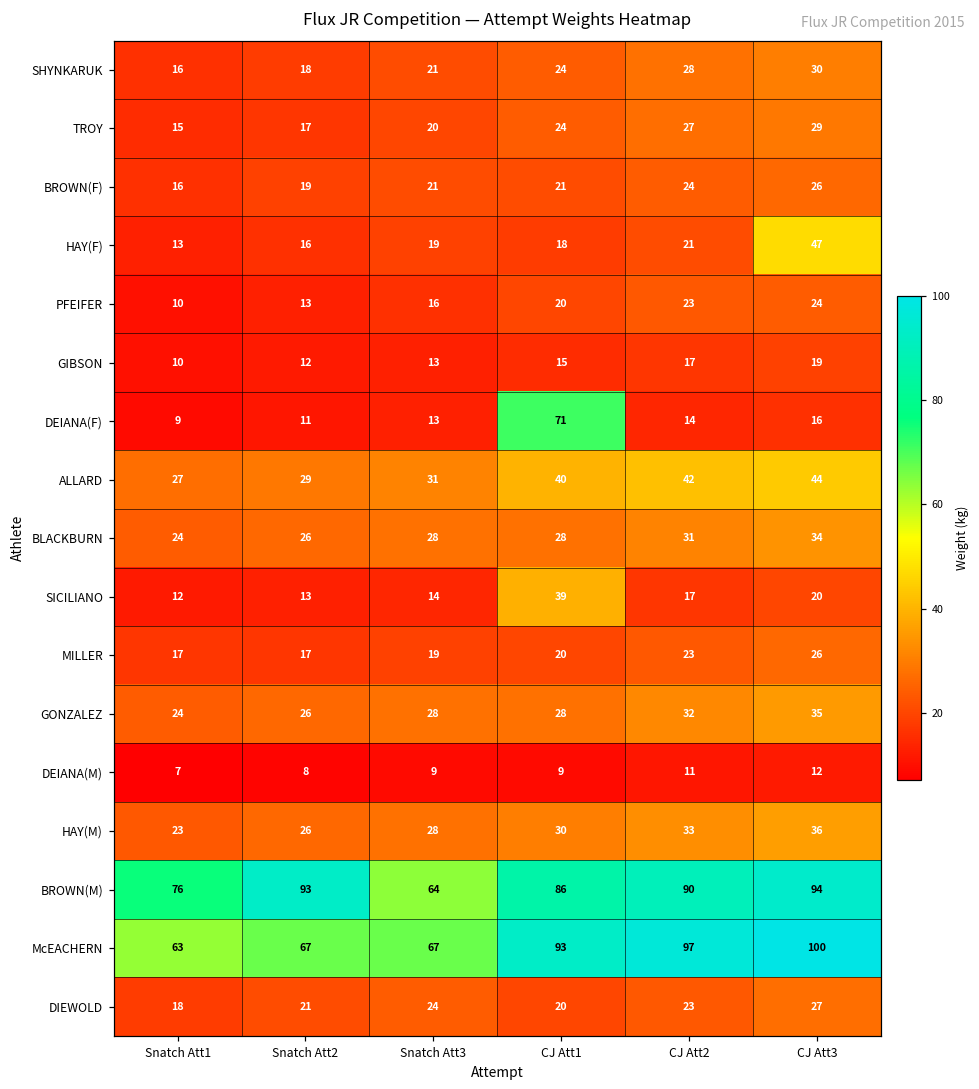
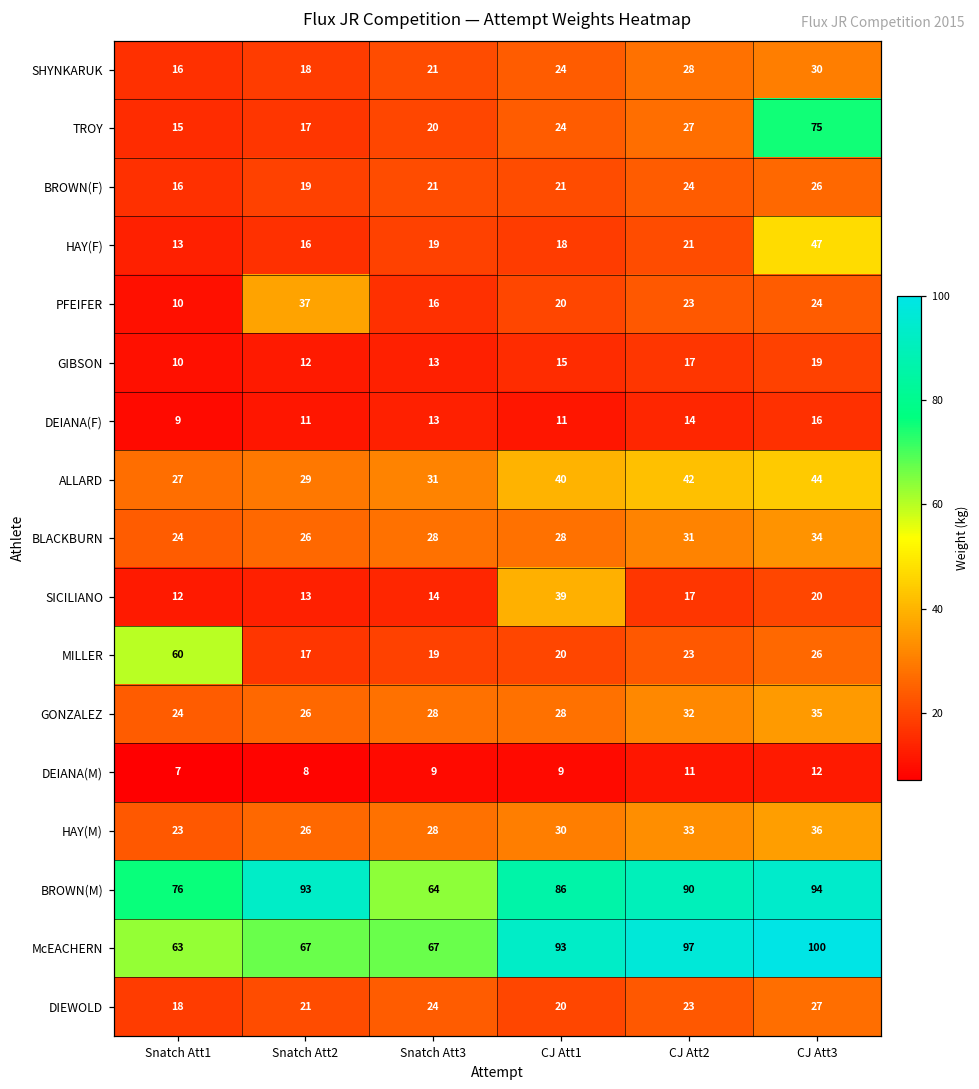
  {
    "SHYNKARUK": {
      "Snatch Att1": 16,
      "Snatch Att2": 18,
      "Snatch Att3": 21,
      "CJ Att1": 24,
      "CJ Att2": 28,
      "CJ Att3": 30
    },
    "TROY": {
      "Snatch Att1": 15,
      "Snatch Att2": 17,
      "Snatch Att3": 20,
      "CJ Att1": 24,
      "CJ Att2": 27,
-     "CJ Att3": 29
+     "CJ Att3": 75
    },
    "BROWN(F)": {
      "Snatch Att1": 16,
      "Snatch Att2": 19,
      "Snatch Att3": 21,
      "CJ Att1": 21,
      "CJ Att2": 24,
      "CJ Att3": 26
    },
    "HAY(F)": {
      "Snatch Att1": 13,
      "Snatch Att2": 16,
      "Snatch Att3": 19,
      "CJ Att1": 18,
      "CJ Att2": 21,
      "CJ Att3": 47
    },
    "PFEIFER": {
      "Snatch Att1": 10,
-     "Snatch Att2": 13,
+     "Snatch Att2": 37,
      "Snatch Att3": 16,
      "CJ Att1": 20,
      "CJ Att2": 23,
      "CJ Att3": 24
    },
    "GIBSON": {
      "Snatch Att1": 10,
      "Snatch Att2": 12,
      "Snatch Att3": 13,
      "CJ Att1": 15,
      "CJ Att2": 17,
      "CJ Att3": 19
    },
    "DEIANA(F)": {
      "Snatch Att1": 9,
      "Snatch Att2": 11,
      "Snatch Att3": 13,
-     "CJ Att1": 71,
+     "CJ Att1": 11,
      "CJ Att2": 14,
      "CJ Att3": 16
    },
    "ALLARD": {
      "Snatch Att1": 27,
      "Snatch Att2": 29,
      "Snatch Att3": 31,
      "CJ Att1": 40,
      "CJ Att2": 42,
      "CJ Att3": 44
    },
    "BLACKBURN": {
      "Snatch Att1": 24,
      "Snatch Att2": 26,
      "Snatch Att3": 28,
      "CJ Att1": 28,
      "CJ Att2": 31,
      "CJ Att3": 34
    },
    "SICILIANO": {
      "Snatch Att1": 12,
      "Snatch Att2": 13,
      "Snatch Att3": 14,
      "CJ Att1": 39,
      "CJ Att2": 17,
      "CJ Att3": 20
    },
    "MILLER": {
-     "Snatch Att1": 17,
+     "Snatch Att1": 60,
      "Snatch Att2": 17,
      "Snatch Att3": 19,
      "CJ Att1": 20,
      "CJ Att2": 23,
      "CJ Att3": 26
    },
    "GONZALEZ": {
      "Snatch Att1": 24,
      "Snatch Att2": 26,
      "Snatch Att3": 28,
      "CJ Att1": 28,
      "CJ Att2": 32,
      "CJ Att3": 35
    },
    "DEIANA(M)": {
      "Snatch Att1": 7,
      "Snatch Att2": 8,
      "Snatch Att3": 9,
      "CJ Att1": 9,
      "CJ Att2": 11,
      "CJ Att3": 12
    },
    "HAY(M)": {
      "Snatch Att1": 23,
      "Snatch Att2": 26,
      "Snatch Att3": 28,
      "CJ Att1": 30,
      "CJ Att2": 33,
      "CJ Att3": 36
    },
    "BROWN(M)": {
      "Snatch Att1": 76,
      "Snatch Att2": 93,
      "Snatch Att3": 64,
      "CJ Att1": 86,
      "CJ Att2": 90,
      "CJ Att3": 94
    },
    "McEACHERN": {
      "Snatch Att1": 63,
      "Snatch Att2": 67,
      "Snatch Att3": 67,
      "CJ Att1": 93,
      "CJ Att2": 97,
      "CJ Att3": 100
    },
    "DIEWOLD": {
      "Snatch Att1": 18,
      "Snatch Att2": 21,
      "Snatch Att3": 24,
      "CJ Att1": 20,
      "CJ Att2": 23,
      "CJ Att3": 27
    }
  }
